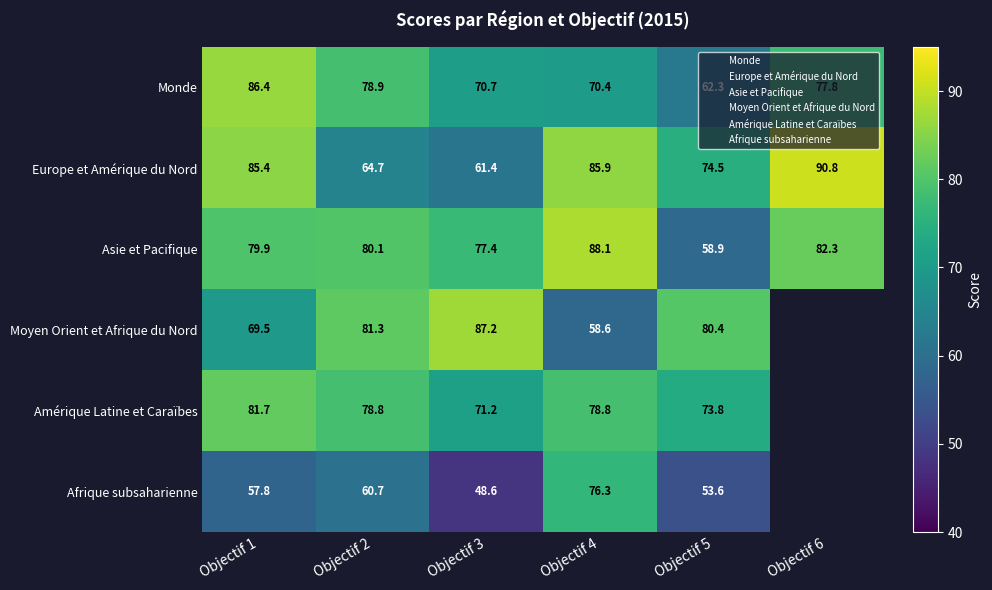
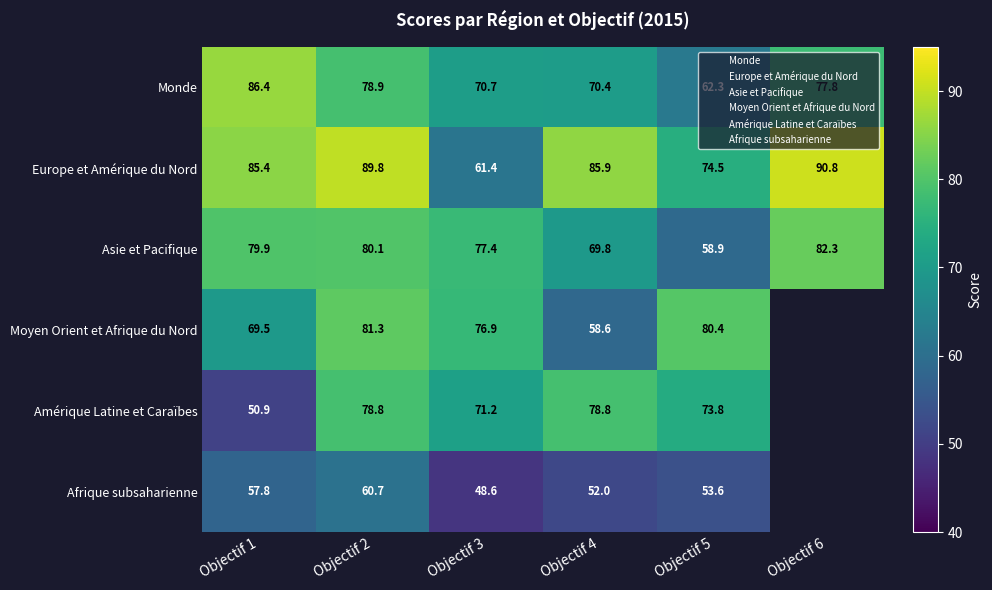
  {
    "Monde": {
      "Objectif 1": 86.4,
      "Objectif 2": 78.9,
      "Objectif 3": 70.7,
      "Objectif 4": 70.4
    },
    "Europe et Amérique du Nord": {
      "Objectif 1": 85.4,
-     "Objectif 2": 64.7,
+     "Objectif 2": 89.8,
      "Objectif 3": 61.4,
      "Objectif 4": 85.9,
      "Objectif 5": 74.5,
      "Objectif 6": 90.8
    },
    "Asie et Pacifique": {
      "Objectif 1": 79.9,
      "Objectif 2": 80.1,
      "Objectif 3": 77.4,
-     "Objectif 4": 88.1,
+     "Objectif 4": 69.8,
      "Objectif 5": 58.9,
      "Objectif 6": 82.3
    },
    "Moyen Orient et Afrique du Nord": {
      "Objectif 1": 69.5,
      "Objectif 2": 81.3,
-     "Objectif 3": 87.2,
+     "Objectif 3": 76.9,
      "Objectif 4": 58.6,
      "Objectif 5": 80.4
    },
    "Amérique Latine et Caraïbes": {
-     "Objectif 1": 81.7,
+     "Objectif 1": 50.9,
      "Objectif 2": 78.8,
      "Objectif 3": 71.2,
      "Objectif 4": 78.8,
      "Objectif 5": 73.8
    },
    "Afrique subsaharienne": {
      "Objectif 1": 57.8,
      "Objectif 2": 60.7,
      "Objectif 3": 48.6,
-     "Objectif 4": 76.3,
+     "Objectif 4": 52.0,
      "Objectif 5": 53.6
    }
  }
